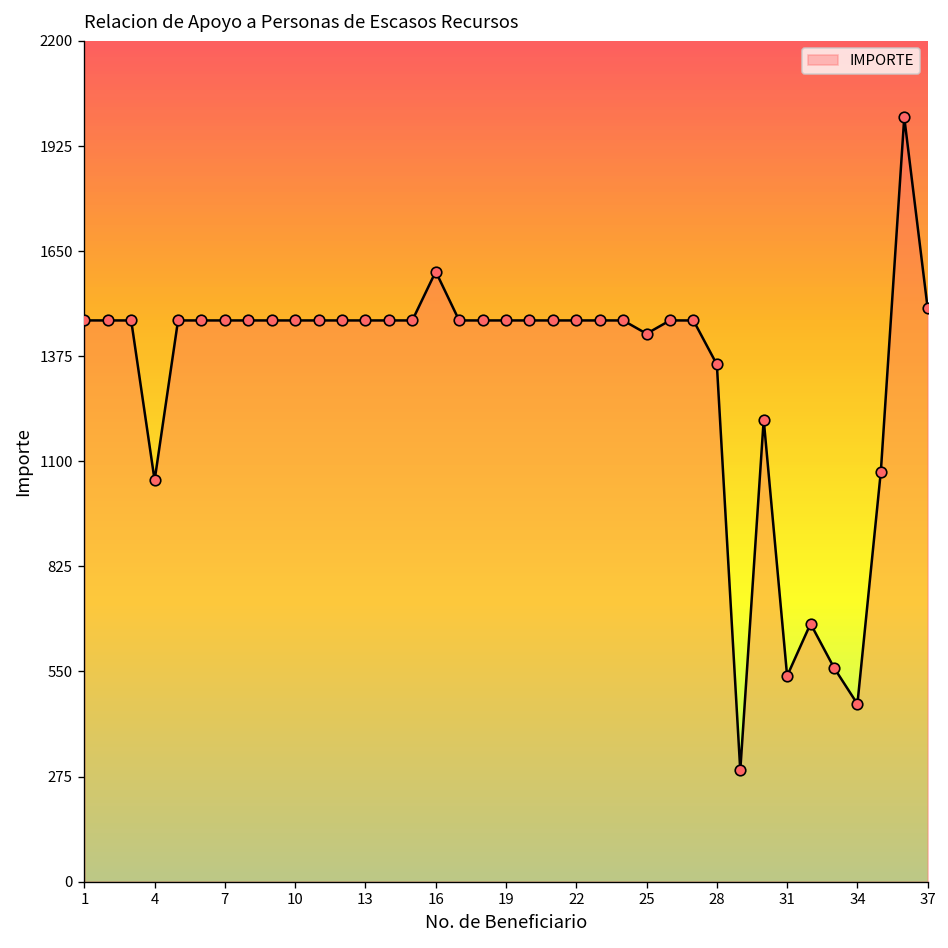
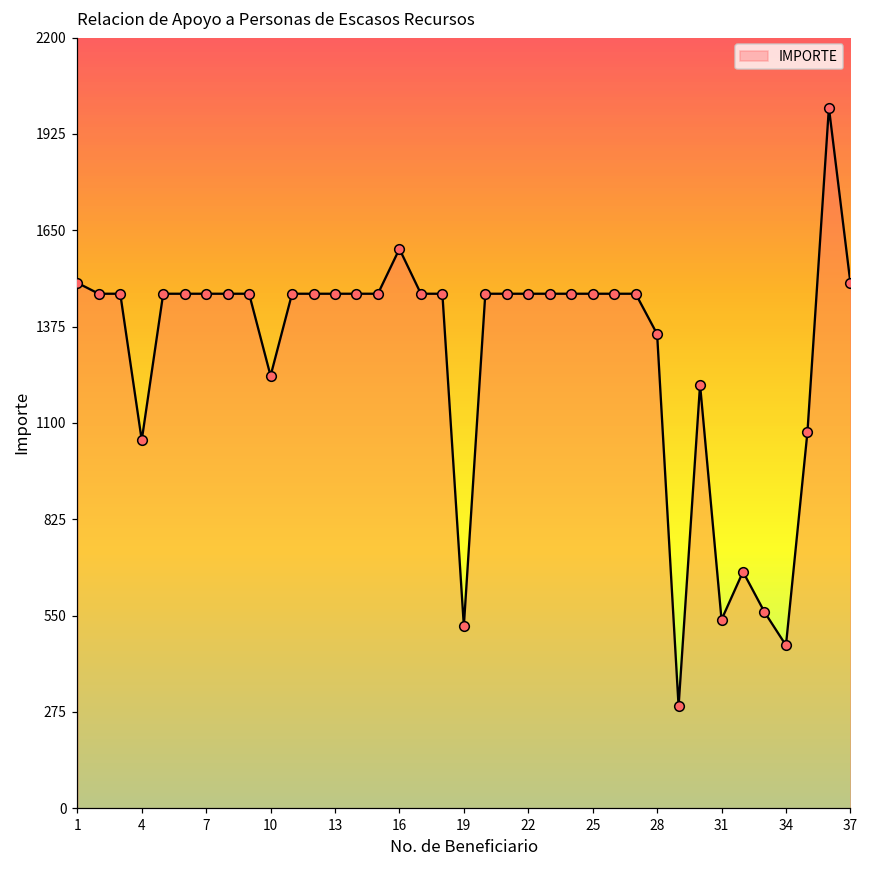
  {
-   "1": 1470,
+   "1": 1500,
    "4": 1050,
    "7": 1470,
-   "10": 1470,
+   "10": 1230,
    "13": 1470,
    "16": 1600,
-   "19": 1470,
+   "19": 520,
    "22": 1470,
-   "25": 1430,
+   "25": 1470,
    "28": 1350,
    "31": 540,
    "34": 470,
    "37": 1500
  }
